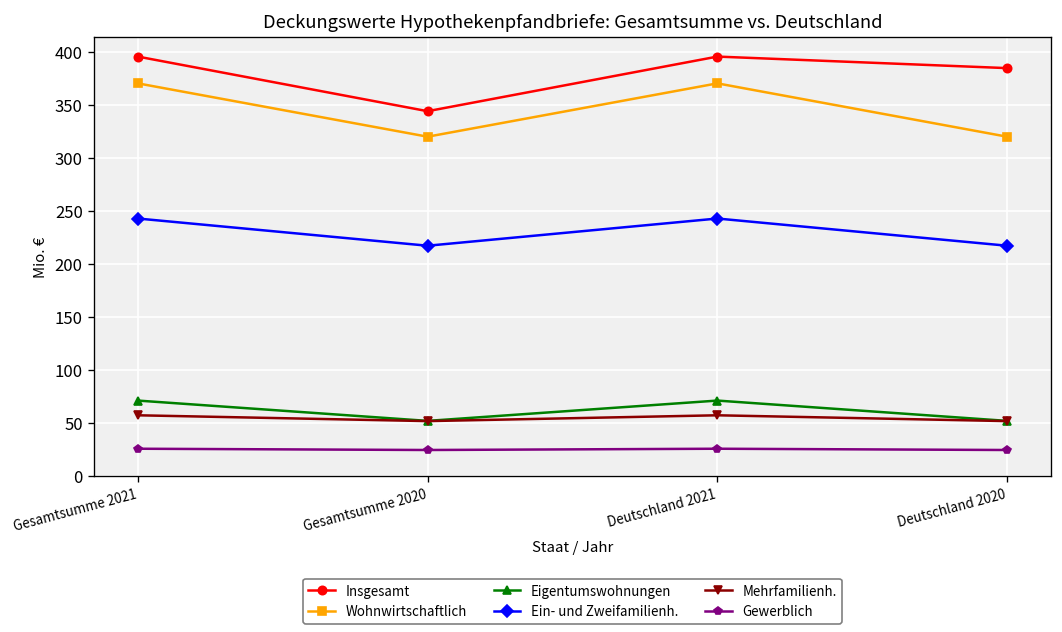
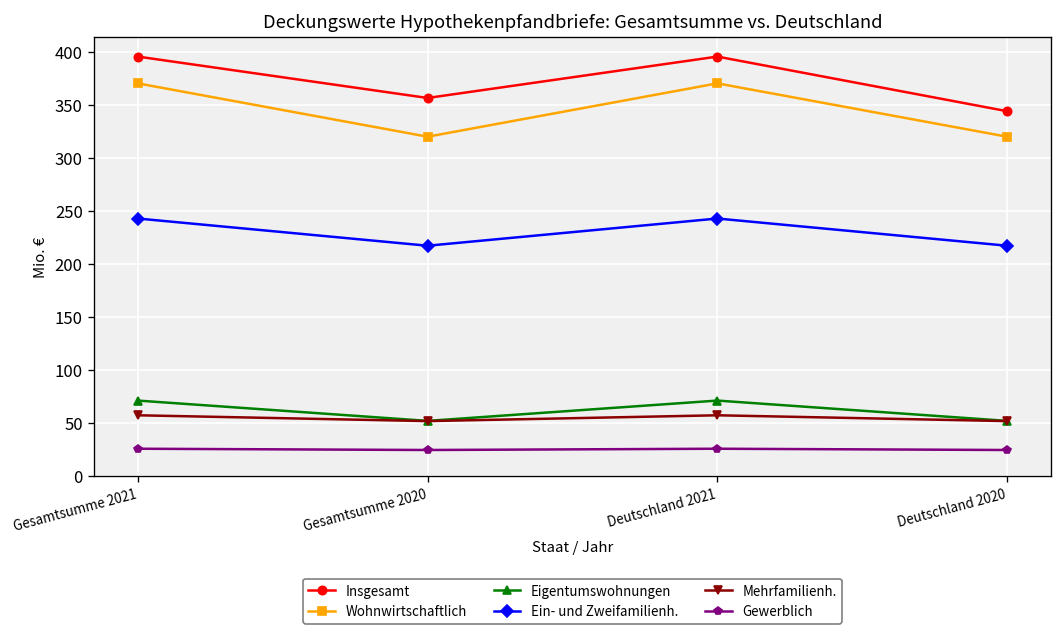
  {
    "Insgesamt": {
      "Gesamtsumme 2021": 400,
-     "Gesamtsumme 2020": 340,
+     "Gesamtsumme 2020": 360,
      "Deutschland 2021": 400,
-     "Deutschland 2020": 380
+     "Deutschland 2020": 340
    },
    "Wohnwirtschaftlich": {
      "Gesamtsumme 2021": 370,
      "Gesamtsumme 2020": 320,
      "Deutschland 2021": 370,
      "Deutschland 2020": 320
    },
    "Eigentumswohnungen": {
      "Gesamtsumme 2021": 70,
      "Deutschland 2021": 70
    },
    "Ein- und Zweifamilienh.": {
      "Gesamtsumme 2021": 240,
      "Gesamtsumme 2020": 220,
      "Deutschland 2021": 240,
      "Deutschland 2020": 220
    },
    "Mehrfamilienh.": {
      "Gesamtsumme 2021": 60,
      "Deutschland 2021": 60
    },
    "Gewerblich": {
      "Gesamtsumme 2021": 30,
      "Gesamtsumme 2020": 20,
      "Deutschland 2021": 30,
      "Deutschland 2020": 20
    }
  }
